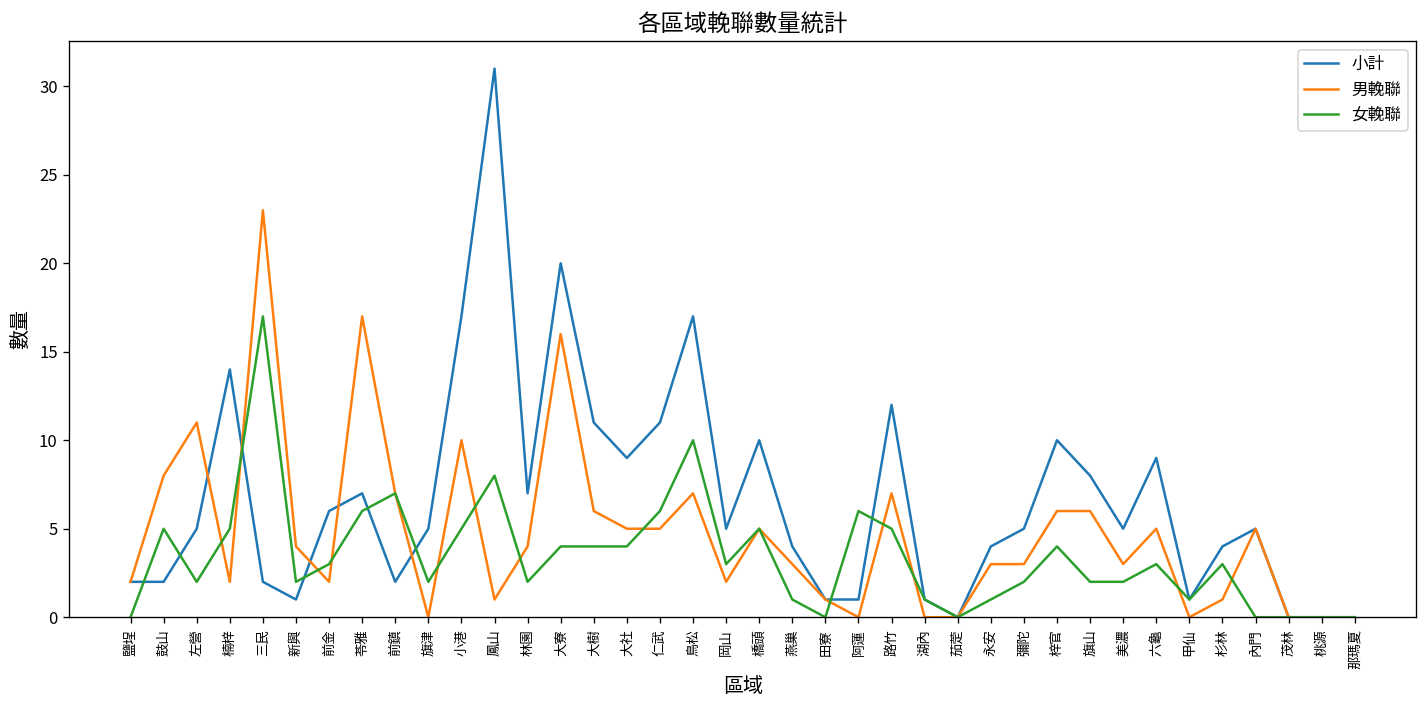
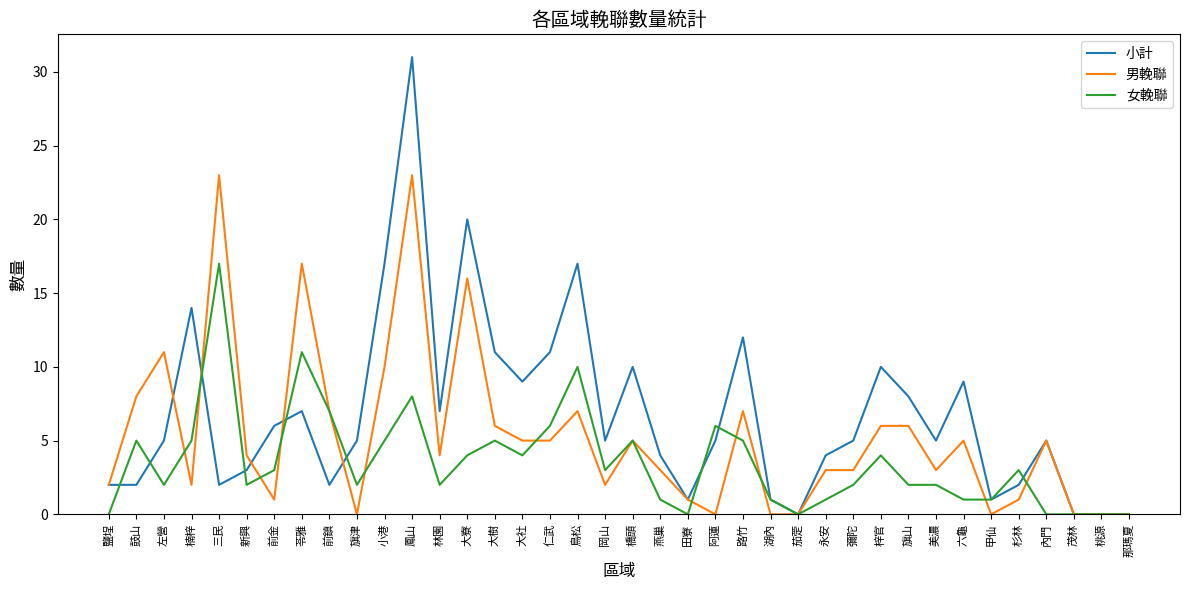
  {
    "小計": {
      "鼓山": 2,
      "左營": 5,
      "楠梓": 14,
      "三民": 2,
-     "新興": 1,
+     "新興": 3,
      "前金": 6,
      "苓雅": 7,
      "前鎮": 2,
      "旗津": 5,
      "小港": 17,
      "鳳山": 31,
      "林園": 7,
      "大寮": 20,
      "大樹": 11,
      "大社": 9,
      "仁武": 11,
      "鳥松": 17,
      "岡山": 5,
      "橋頭": 10,
      "燕巢": 4,
-     "阿蓮": 1,
+     "阿蓮": 5,
      "路竹": 12,
      "永安": 4,
      "彌陀": 5,
      "梓官": 10,
      "旗山": 8,
      "美濃": 5,
      "六龜": 9,
-     "杉林": 4
+     "杉林": 2
    },
    "男輓聯": {
      "鼓山": 8,
      "左營": 11,
      "楠梓": 2,
      "三民": 23,
      "新興": 4,
-     "前金": 2,
+     "前金": 1,
      "苓雅": 17,
      "旗津": 0,
      "小港": 10,
-     "鳳山": 1,
+     "鳳山": 23,
      "林園": 4,
      "大寮": 16,
      "大樹": 6,
      "大社": 5,
      "仁武": 5,
      "鳥松": 7,
      "岡山": 2,
      "燕巢": 3,
      "阿蓮": 0,
      "路竹": 7,
      "湖內": 0,
      "永安": 3,
      "彌陀": 3,
      "梓官": 6,
      "旗山": 6,
      "美濃": 3,
      "六龜": 5,
      "甲仙": 0,
      "杉林": 1
    },
    "女輓聯": {
      "鹽埕": 0,
      "鼓山": 5,
      "左營": 2,
      "楠梓": 5,
      "三民": 17,
      "新興": 2,
      "前金": 3,
-     "苓雅": 6,
+     "苓雅": 11,
      "旗津": 2,
      "小港": 5,
      "鳳山": 8,
      "林園": 2,
      "大寮": 4,
-     "大樹": 4,
+     "大樹": 5,
      "大社": 4,
      "仁武": 6,
      "鳥松": 10,
      "岡山": 3,
      "燕巢": 1,
      "田寮": 0,
      "阿蓮": 6,
      "路竹": 5,
      "永安": 1,
      "彌陀": 2,
      "梓官": 4,
      "旗山": 2,
      "美濃": 2,
-     "六龜": 3,
+     "六龜": 1,
      "杉林": 3,
      "內門": 0
    }
  }
